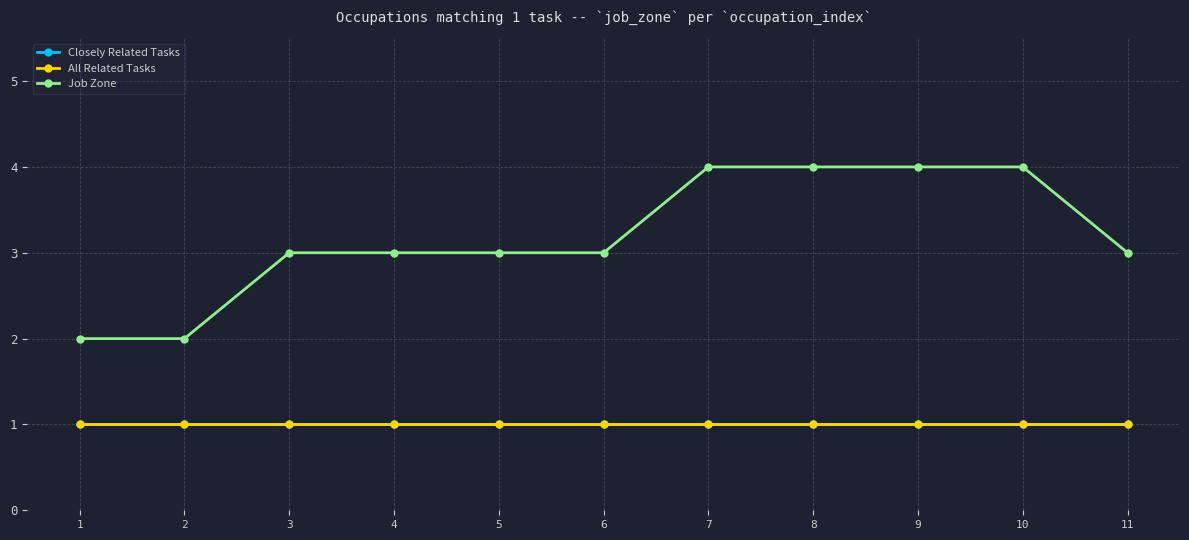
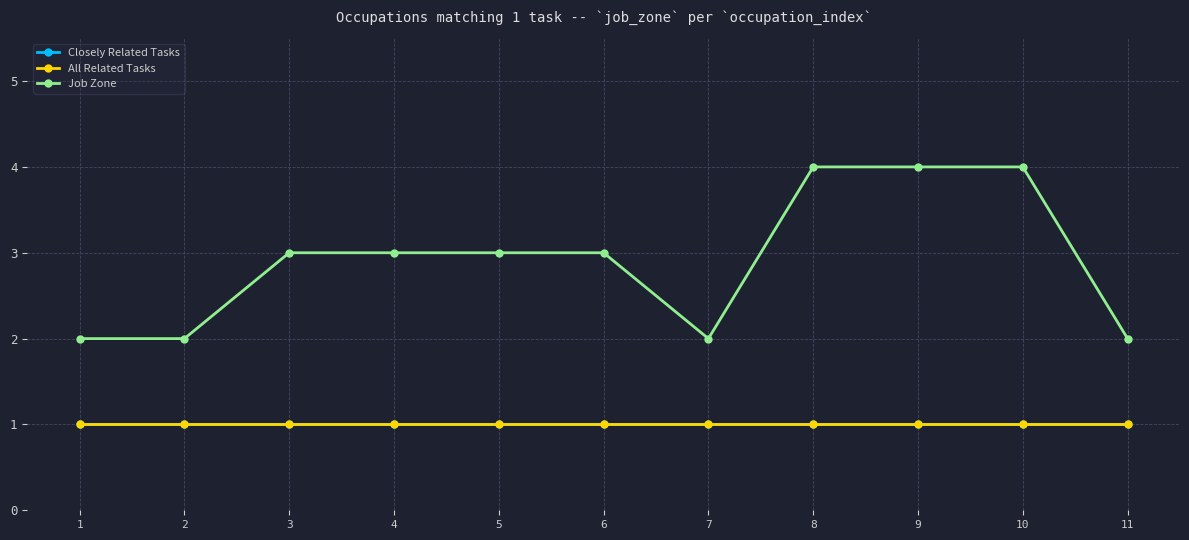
  {
    "All Related Tasks": {
      "1": 1,
      "2": 1,
      "3": 1,
      "4": 1,
      "5": 1,
      "6": 1,
      "7": 1,
      "8": 1,
      "9": 1,
      "10": 1,
      "11": 1
    },
    "Job Zone": {
      "1": 2,
      "2": 2,
      "3": 3,
      "4": 3,
      "5": 3,
      "6": 3,
-     "7": 4,
+     "7": 2,
      "8": 4,
      "9": 4,
      "10": 4,
-     "11": 3
+     "11": 2
    }
  }
